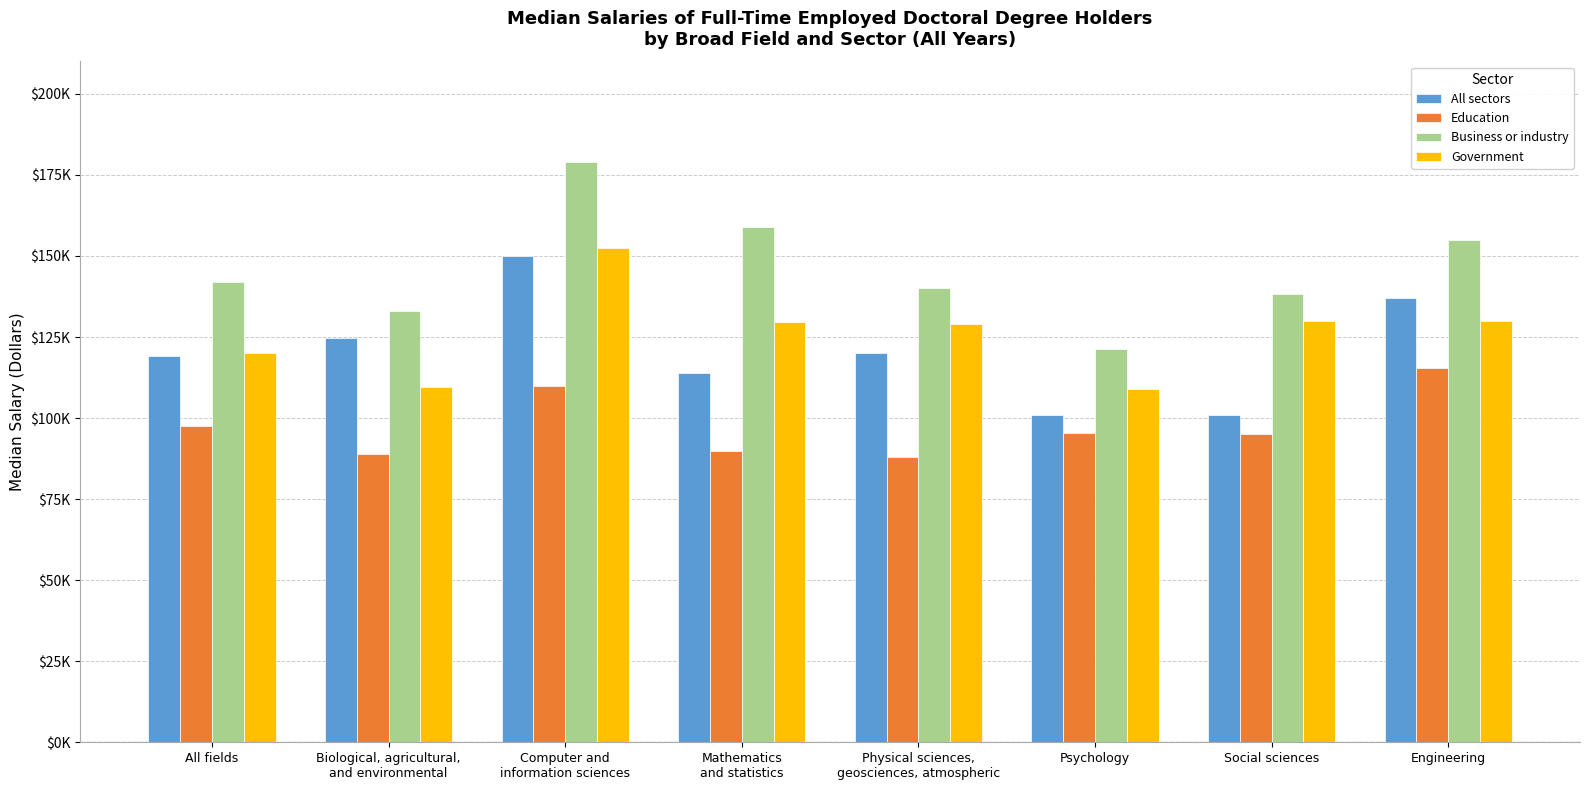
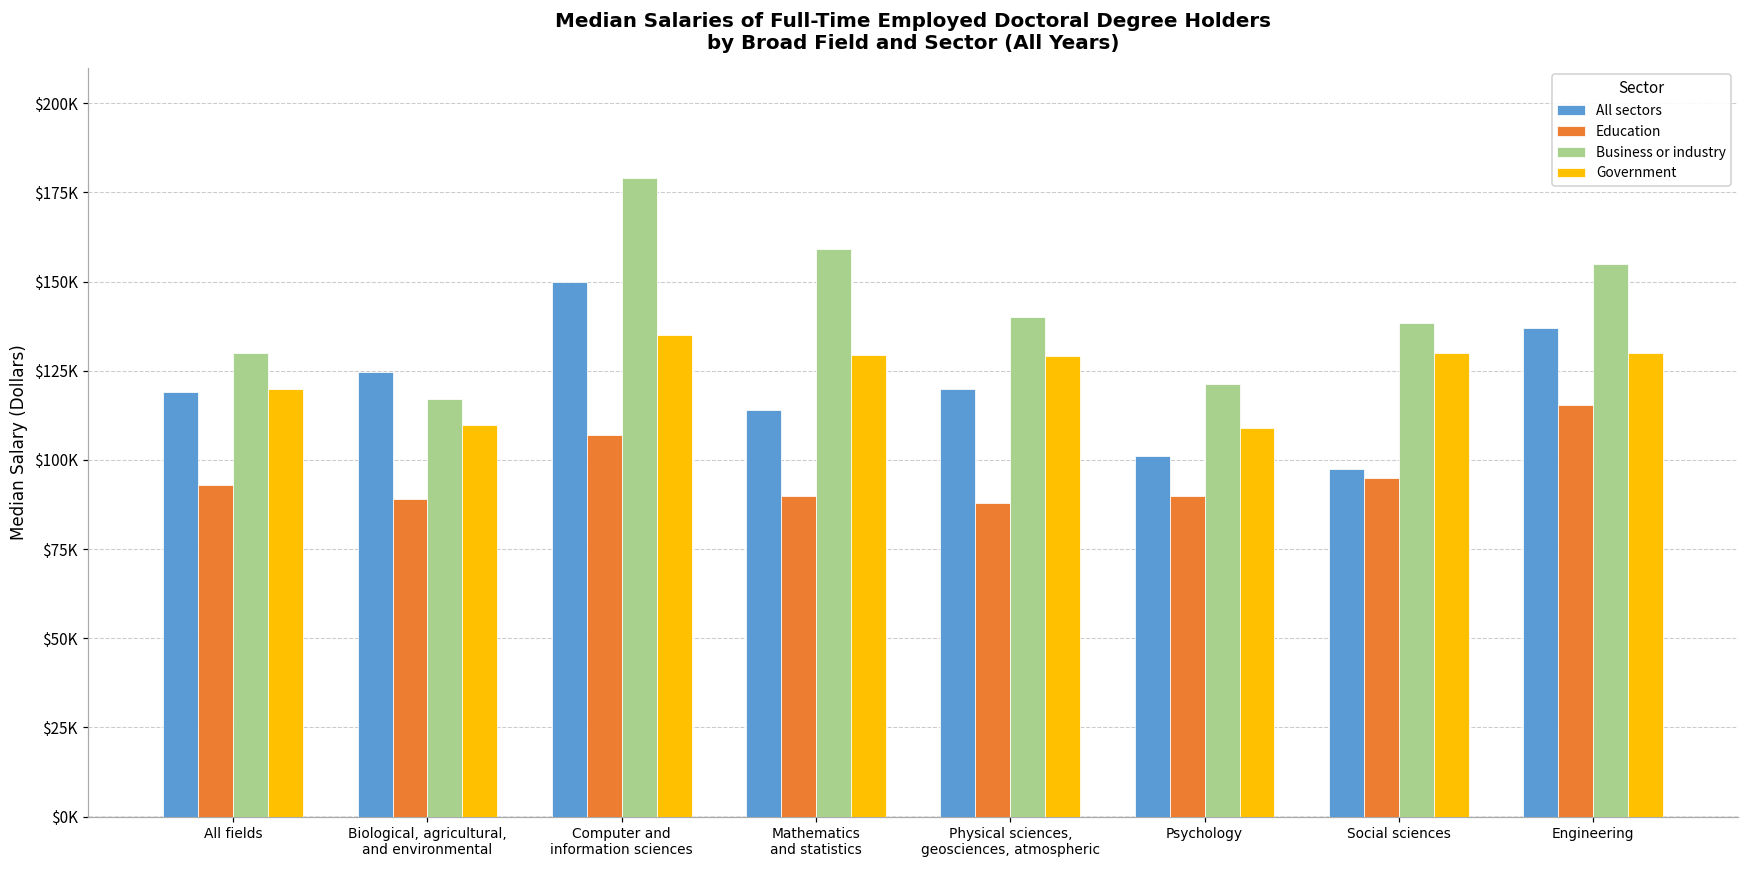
  {
    "All sectors": {
      "All fields": "$119000",
      "Biological, agricultural, and environmental": "$125000",
      "Computer and information sciences": "$150000",
      "Mathematics and statistics": "$114000",
      "Physical sciences, geosciences, atmospheric": "$120000",
      "Psychology": "$101000",
-     "Social sciences": "$101000",
+     "Social sciences": "$97000",
      "Engineering": "$137000"
    },
    "Education": {
-     "All fields": "$98000",
+     "All fields": "$93000",
      "Biological, agricultural, and environmental": "$89000",
-     "Computer and information sciences": "$110000",
+     "Computer and information sciences": "$107000",
      "Mathematics and statistics": "$90000",
      "Physical sciences, geosciences, atmospheric": "$88000",
-     "Psychology": "$95000",
+     "Psychology": "$90000",
      "Social sciences": "$95000",
      "Engineering": "$116000"
    },
    "Business or industry": {
-     "All fields": "$142000",
-     "Biological, agricultural, and environmental": "$133000",
+     "All fields": "$130000",
+     "Biological, agricultural, and environmental": "$117000",
      "Computer and information sciences": "$179000",
      "Mathematics and statistics": "$159000",
      "Physical sciences, geosciences, atmospheric": "$140000",
      "Psychology": "$121000",
      "Social sciences": "$138000",
      "Engineering": "$155000"
    },
    "Government": {
      "All fields": "$120000",
      "Biological, agricultural, and environmental": "$110000",
-     "Computer and information sciences": "$152000",
+     "Computer and information sciences": "$135000",
      "Mathematics and statistics": "$130000",
      "Physical sciences, geosciences, atmospheric": "$129000",
      "Psychology": "$109000",
      "Social sciences": "$130000",
      "Engineering": "$130000"
    }
  }
